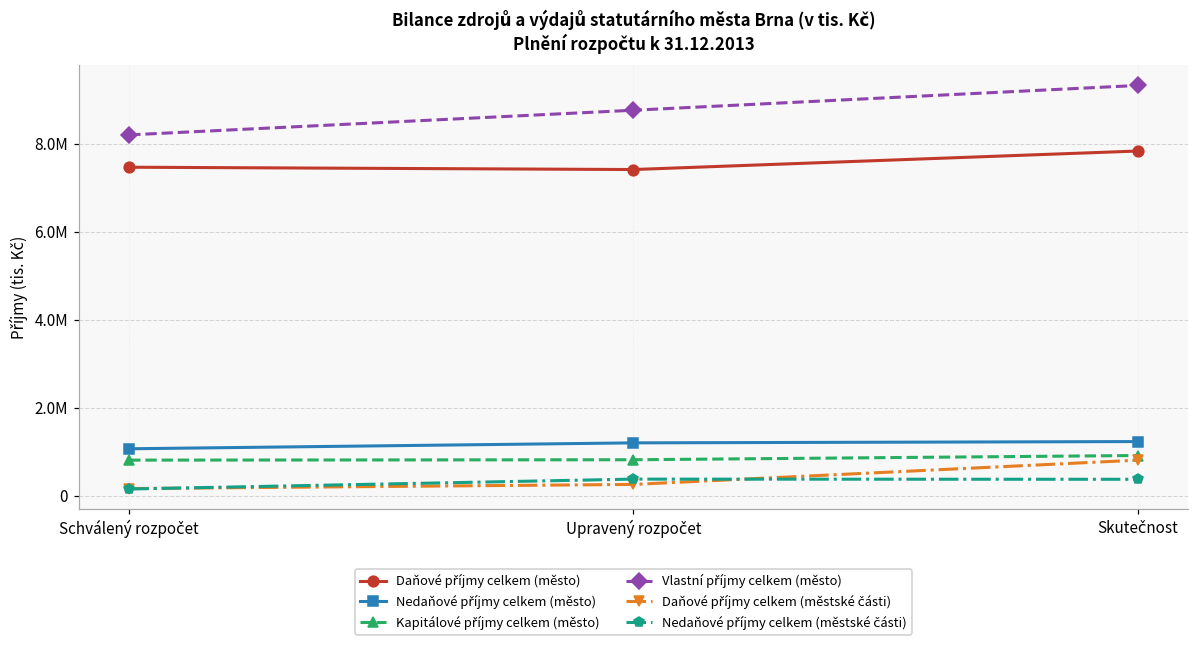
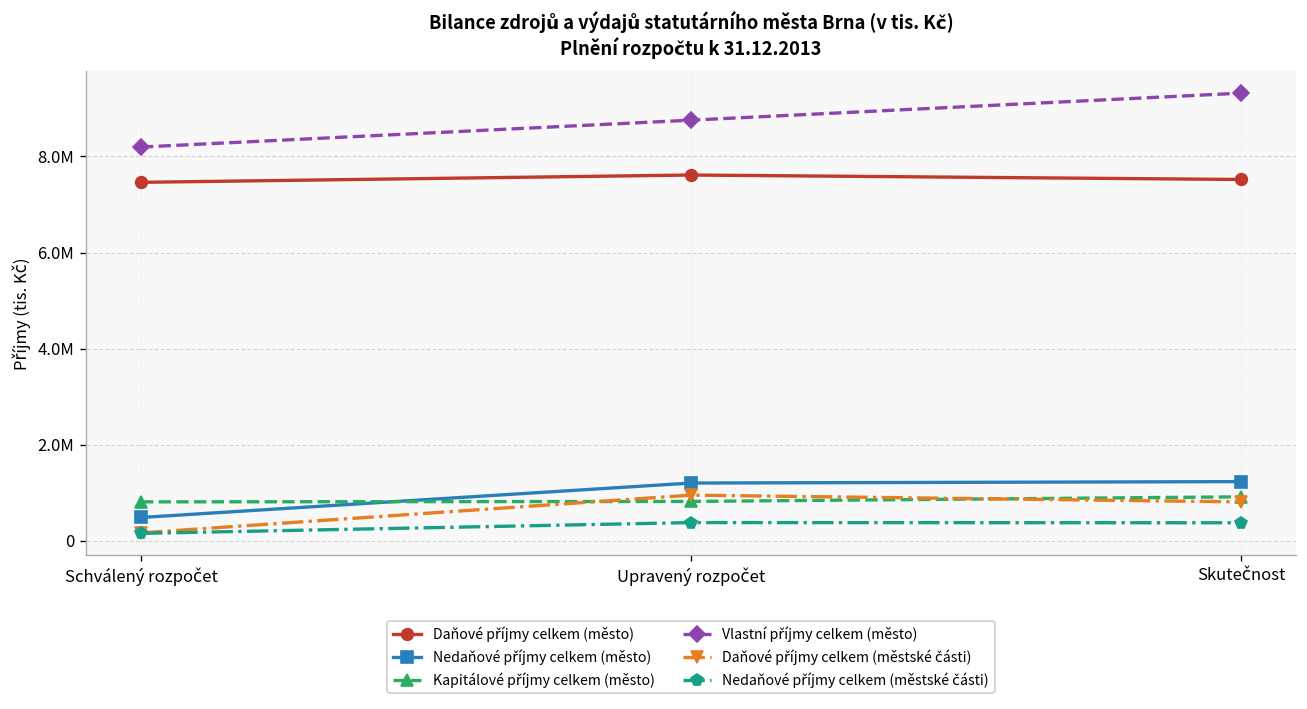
  {
    "Daňové příjmy celkem (město)": {
      "Schválený rozpočet": 7500000,
-     "Upravený rozpočet": 7400000,
-     "Skutečnost": 7800000
+     "Upravený rozpočet": 7600000,
+     "Skutečnost": 7500000
    },
    "Nedaňové příjmy celkem (město)": {
-     "Schválený rozpočet": 1100000,
+     "Schválený rozpočet": 500000,
      "Upravený rozpočet": 1200000,
      "Skutečnost": 1200000
    },
    "Vlastní příjmy celkem (město)": {
      "Schválený rozpočet": 8200000,
      "Upravený rozpočet": 8800000,
      "Skutečnost": 9300000
    },
    "Daňové příjmy celkem (městské části)": {
-     "Upravený rozpočet": 300000,
+     "Upravený rozpočet": 900000,
      "Skutečnost": 800000
    }
  }
